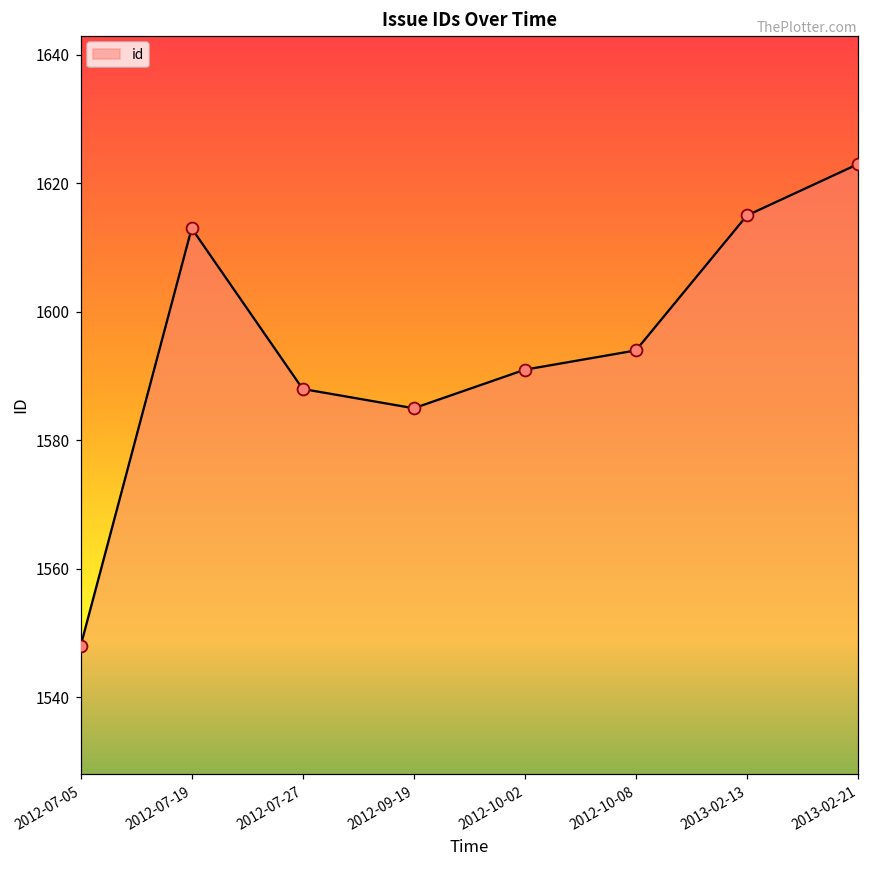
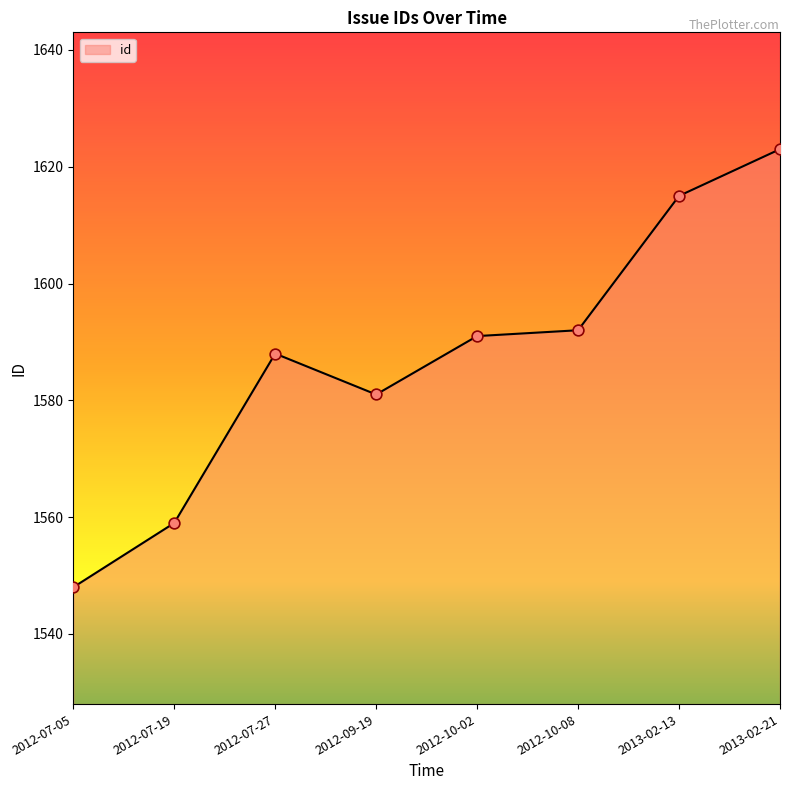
  {
    "2012-07-05": 1548,
-   "2012-07-19": 1613,
+   "2012-07-19": 1559,
    "2012-07-27": 1588,
-   "2012-09-19": 1585,
+   "2012-09-19": 1581,
    "2012-10-02": 1591,
-   "2012-10-08": 1594,
+   "2012-10-08": 1592,
    "2013-02-13": 1615,
    "2013-02-21": 1623
  }
